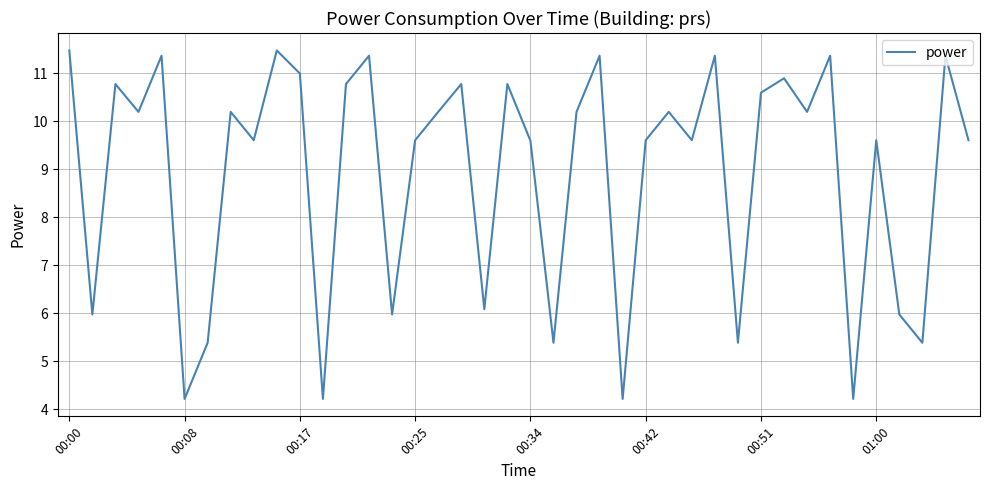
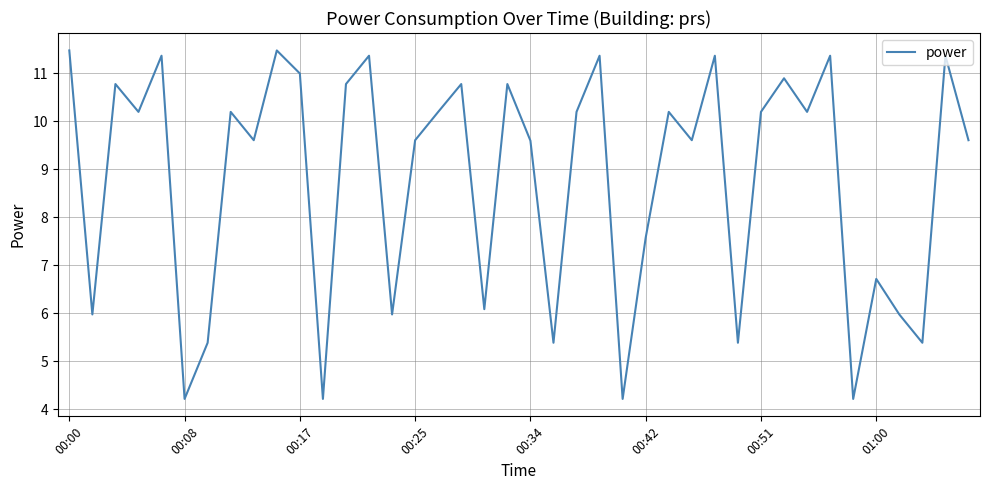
  {
    "00:00": 11.5,
    "00:08": 4.2,
    "00:17": 11.0,
    "00:25": 9.6,
    "00:34": 9.6,
-   "00:42": 9.6,
-   "00:51": 10.6,
-   "01:00": 9.6
+   "00:42": 7.6,
+   "00:51": 10.2,
+   "01:00": 6.7
  }
